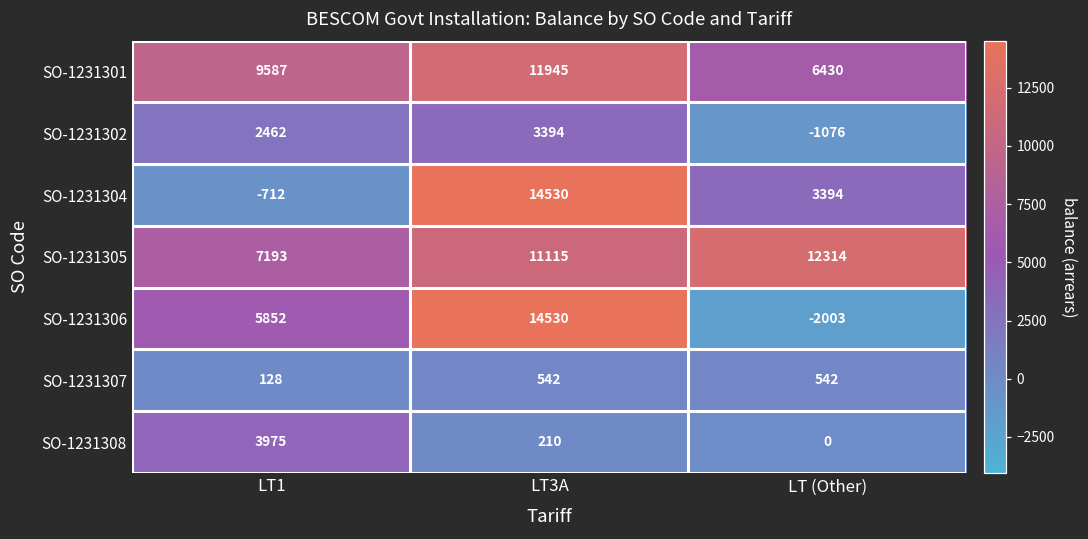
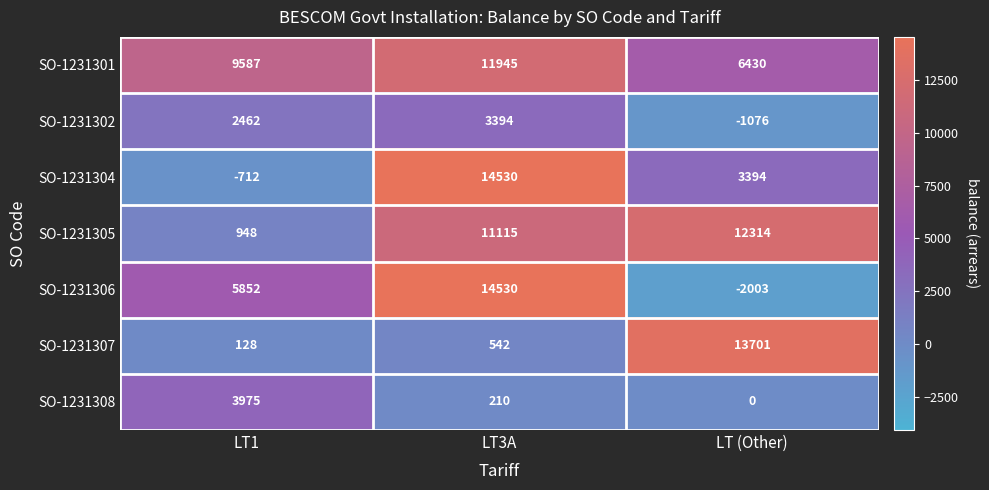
  {
    "SO-1231301": {
      "LT1": 9587,
      "LT3A": 11945,
      "LT (Other)": 6430
    },
    "SO-1231302": {
      "LT1": 2462,
      "LT3A": 3394,
      "LT (Other)": -1076
    },
    "SO-1231304": {
      "LT1": -712,
      "LT3A": 14530,
      "LT (Other)": 3394
    },
    "SO-1231305": {
-     "LT1": 7193,
+     "LT1": 948,
      "LT3A": 11115,
      "LT (Other)": 12314
    },
    "SO-1231306": {
      "LT1": 5852,
      "LT3A": 14530,
      "LT (Other)": -2003
    },
    "SO-1231307": {
      "LT1": 128,
      "LT3A": 542,
-     "LT (Other)": 542
+     "LT (Other)": 13701
    },
    "SO-1231308": {
      "LT1": 3975,
      "LT3A": 210,
      "LT (Other)": 0
    }
  }
